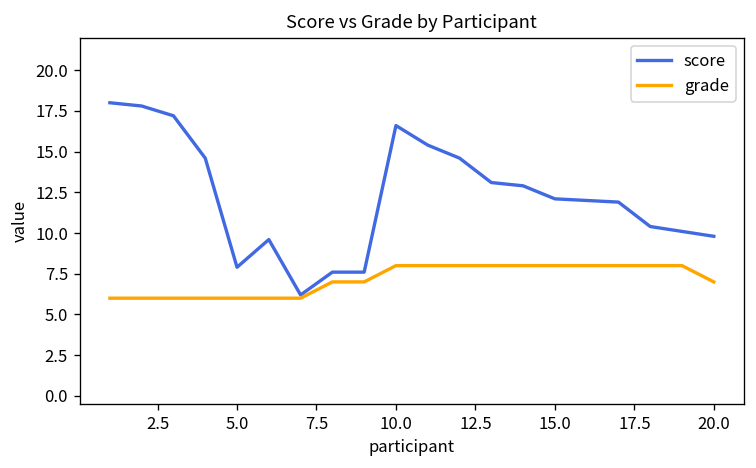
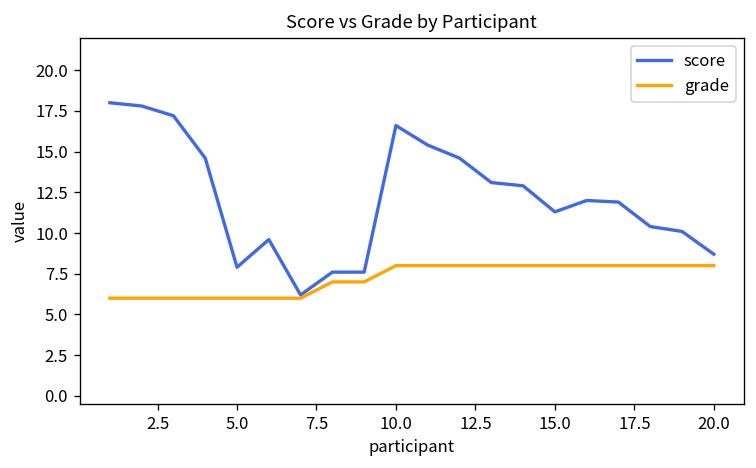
  {
    "score": {
      "5.0": 7.9,
      "10.0": 16.6,
-     "15.0": 12.1,
-     "20.0": 9.8
+     "15.0": 11.3,
+     "20.0": 8.7
    },
    "grade": {
      "5.0": 6,
      "10.0": 8,
      "15.0": 8,
-     "20.0": 7
+     "20.0": 8
    }
  }
